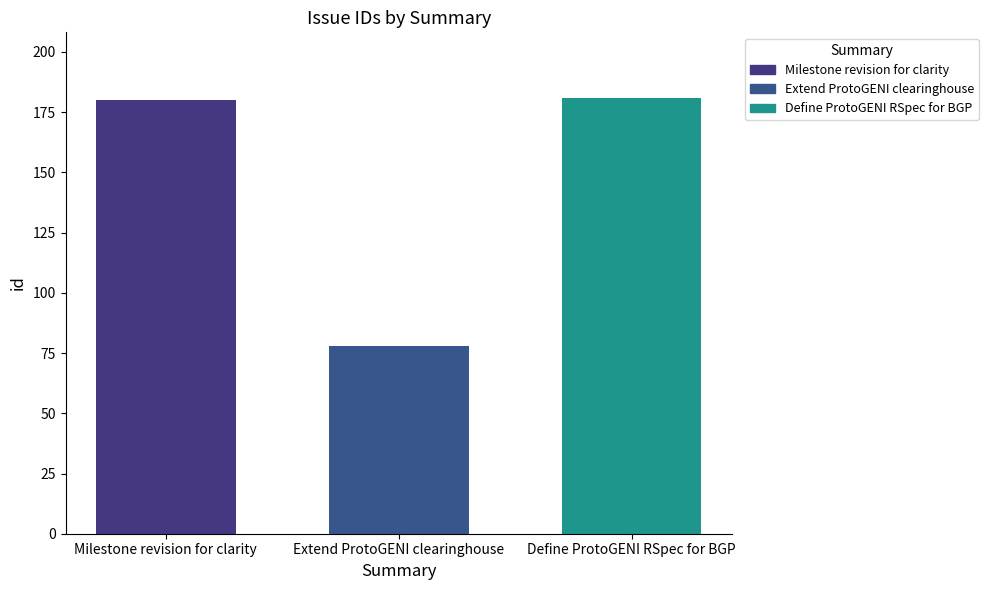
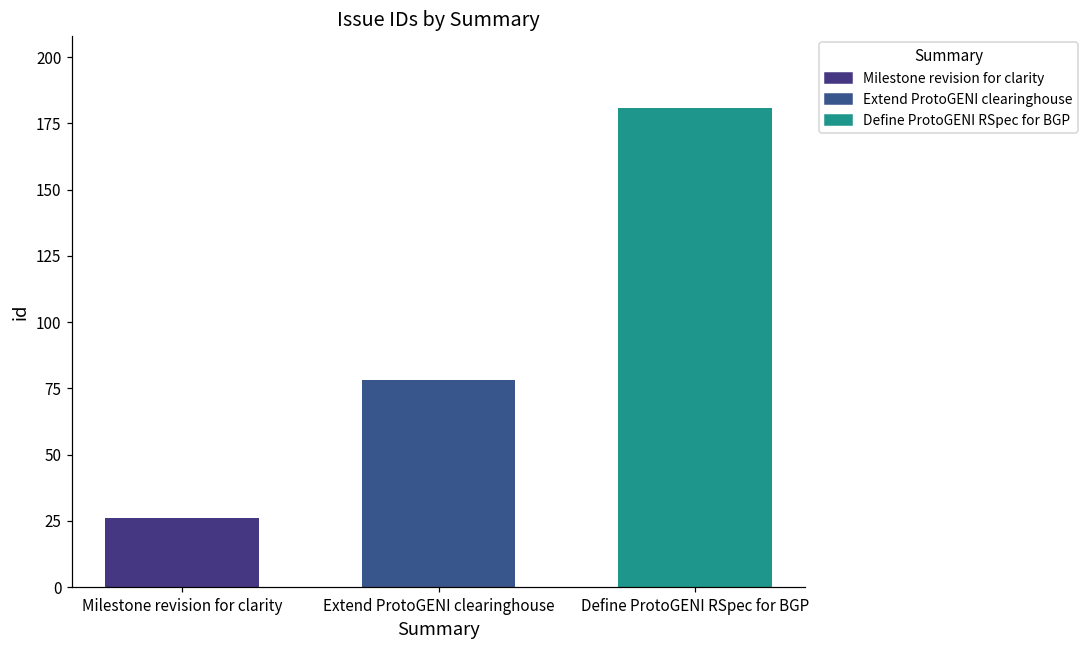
  {
-   "Milestone revision for clarity": 180,
+   "Milestone revision for clarity": 26,
    "Extend ProtoGENI clearinghouse": 78,
    "Define ProtoGENI RSpec for BGP": 181
  }
